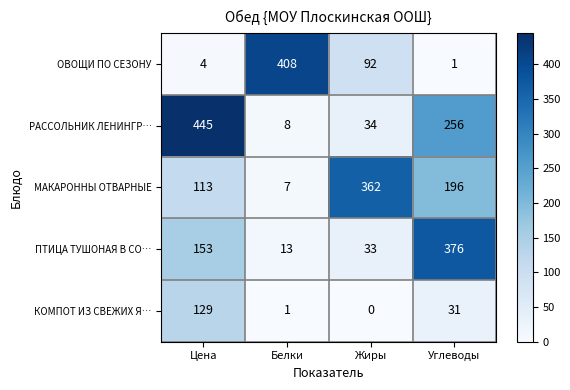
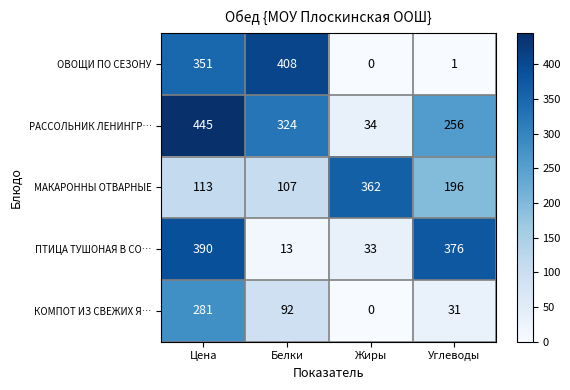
  {
    "ОВОЩИ ПО СЕЗОНУ": {
-     "Цена": 4,
+     "Цена": 351,
      "Белки": 408,
-     "Жиры": 92,
+     "Жиры": 0,
      "Углеводы": 1
    },
    "РАССОЛЬНИК ЛЕНИНГР…": {
      "Цена": 445,
-     "Белки": 8,
+     "Белки": 324,
      "Жиры": 34,
      "Углеводы": 256
    },
    "МАКАРОННЫ ОТВАРНЫЕ": {
      "Цена": 113,
-     "Белки": 7,
+     "Белки": 107,
      "Жиры": 362,
      "Углеводы": 196
    },
    "ПТИЦА ТУШОНАЯ В СО…": {
-     "Цена": 153,
+     "Цена": 390,
      "Белки": 13,
      "Жиры": 33,
      "Углеводы": 376
    },
    "КОМПОТ ИЗ СВЕЖИХ Я…": {
-     "Цена": 129,
-     "Белки": 1,
+     "Цена": 281,
+     "Белки": 92,
      "Жиры": 0,
      "Углеводы": 31
    }
  }
